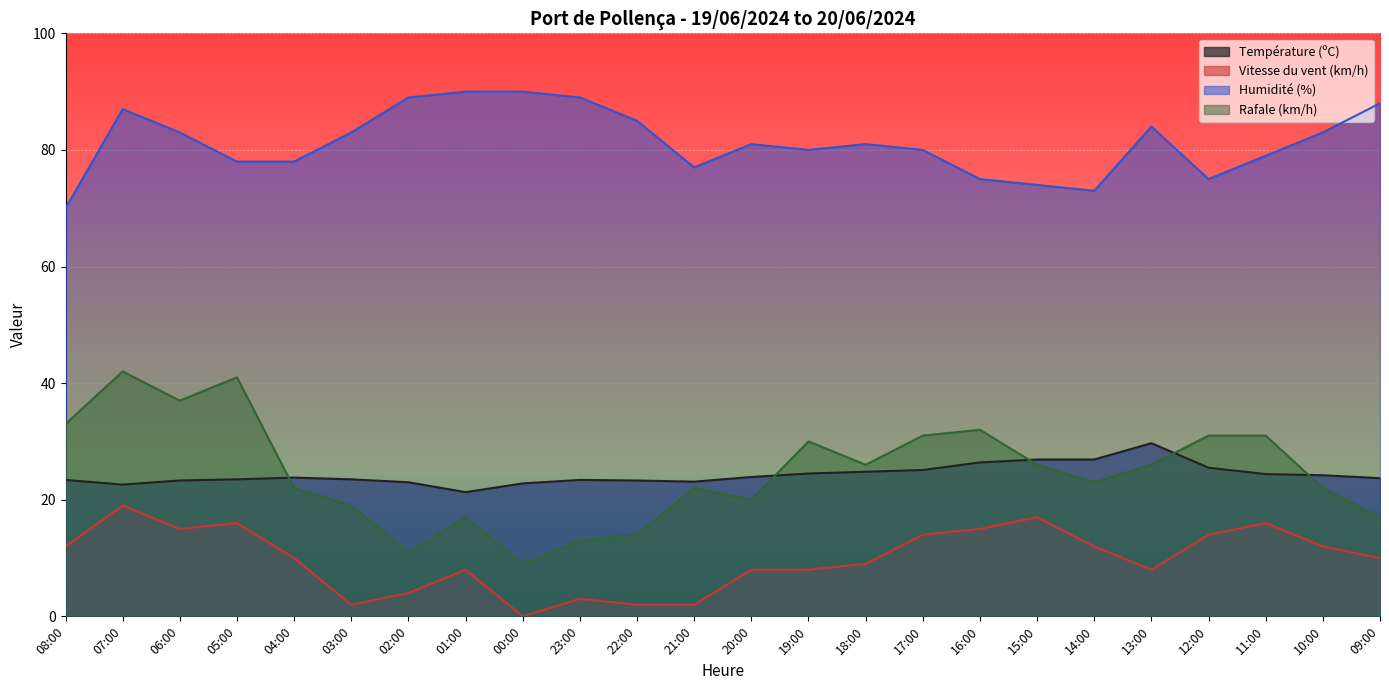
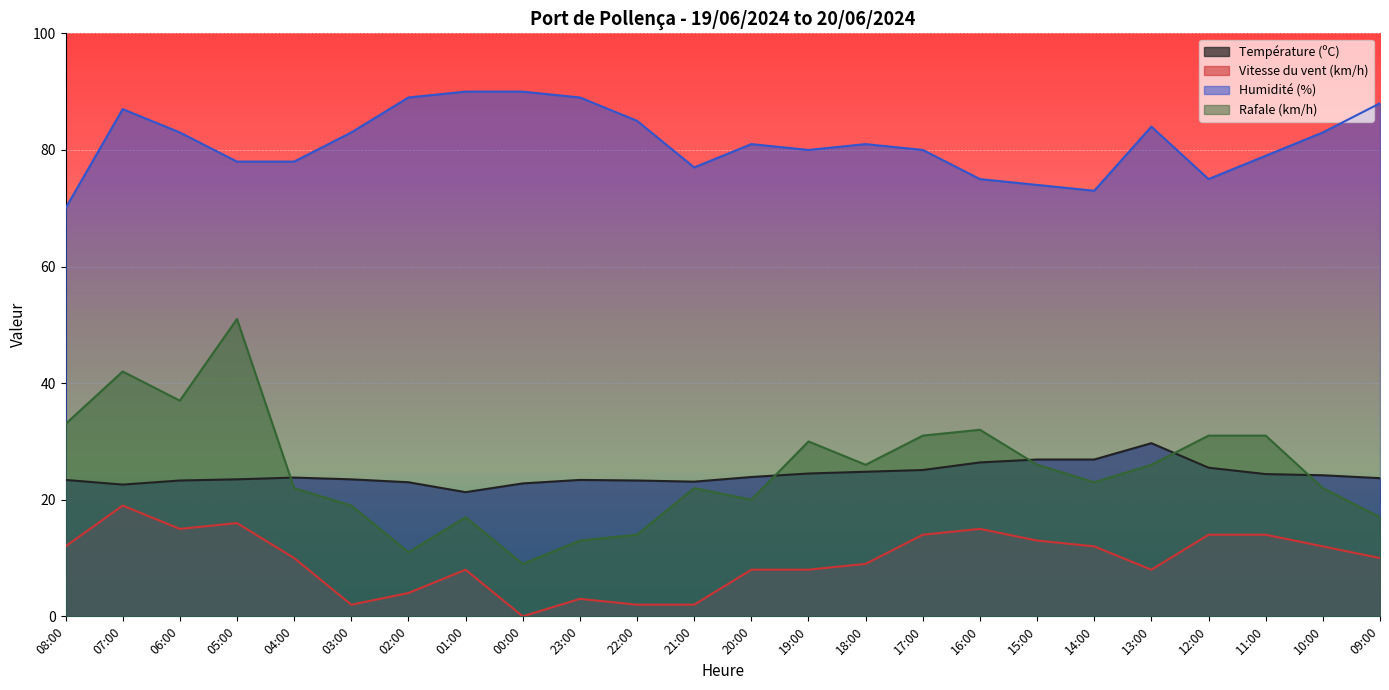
  {
    "Température (ºC)": {
      "08:00": 23,
      "07:00": 23,
      "06:00": 23,
      "05:00": 24,
      "04:00": 24,
      "03:00": 24,
      "02:00": 23,
      "01:00": 21,
      "00:00": 23,
      "23:00": 23,
      "22:00": 23,
      "21:00": 23,
      "20:00": 24,
      "19:00": 25,
      "18:00": 25,
      "17:00": 25,
      "16:00": 26,
      "15:00": 27,
      "14:00": 27,
      "13:00": 30,
      "12:00": 26,
      "11:00": 24,
      "10:00": 24,
      "09:00": 24
    },
    "Vitesse du vent (km/h)": {
      "08:00": 12,
      "07:00": 19,
      "06:00": 15,
      "05:00": 16,
      "04:00": 10,
      "03:00": 2,
      "02:00": 4,
      "01:00": 8,
      "00:00": 0,
      "23:00": 3,
      "22:00": 2,
      "21:00": 2,
      "20:00": 8,
      "19:00": 8,
      "18:00": 9,
      "17:00": 14,
      "16:00": 15,
-     "15:00": 17,
+     "15:00": 13,
      "14:00": 12,
      "13:00": 8,
      "12:00": 14,
-     "11:00": 16,
+     "11:00": 14,
      "10:00": 12,
      "09:00": 10
    },
    "Humidité (%)": {
      "08:00": 70,
      "07:00": 87,
      "06:00": 83,
      "05:00": 78,
      "04:00": 78,
      "03:00": 83,
      "02:00": 89,
      "01:00": 90,
      "00:00": 90,
      "23:00": 89,
      "22:00": 85,
      "21:00": 77,
      "20:00": 81,
      "19:00": 80,
      "18:00": 81,
      "17:00": 80,
      "16:00": 75,
      "15:00": 74,
      "14:00": 73,
      "13:00": 84,
      "12:00": 75,
      "11:00": 79,
      "10:00": 83,
      "09:00": 88
    },
    "Rafale (km/h)": {
      "08:00": 33,
      "07:00": 42,
      "06:00": 37,
-     "05:00": 41,
+     "05:00": 51,
      "04:00": 22,
      "03:00": 19,
      "02:00": 11,
      "01:00": 17,
      "00:00": 9,
      "23:00": 13,
      "22:00": 14,
      "21:00": 22,
      "20:00": 20,
      "19:00": 30,
      "18:00": 26,
      "17:00": 31,
      "16:00": 32,
      "15:00": 26,
      "14:00": 23,
      "13:00": 26,
      "12:00": 31,
      "11:00": 31,
      "10:00": 22,
      "09:00": 17
    }
  }
